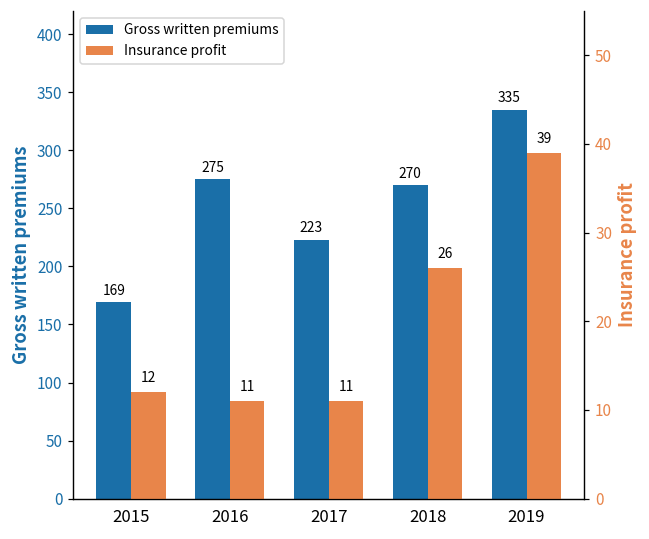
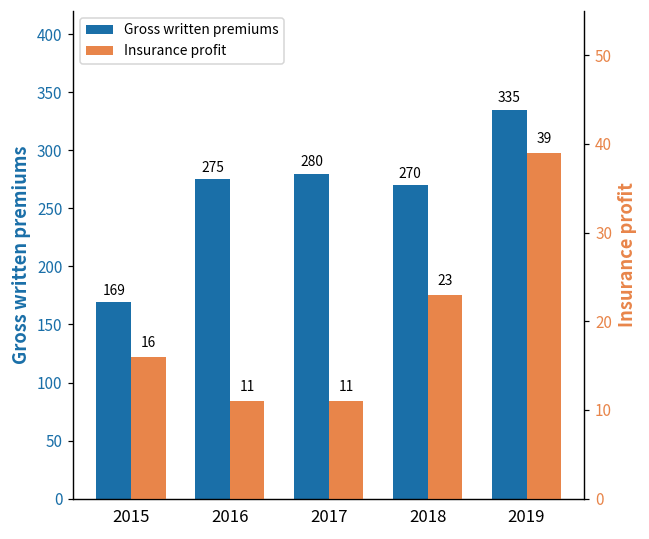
  {
    "Gross written premiums": {
      "2015": 169,
      "2016": 275,
-     "2017": 223,
+     "2017": 280,
      "2018": 270,
      "2019": 335
    },
    "Insurance profit": {
-     "2015": 12,
+     "2015": 16,
      "2016": 11,
      "2017": 11,
-     "2018": 26,
+     "2018": 23,
      "2019": 39
    }
  }
